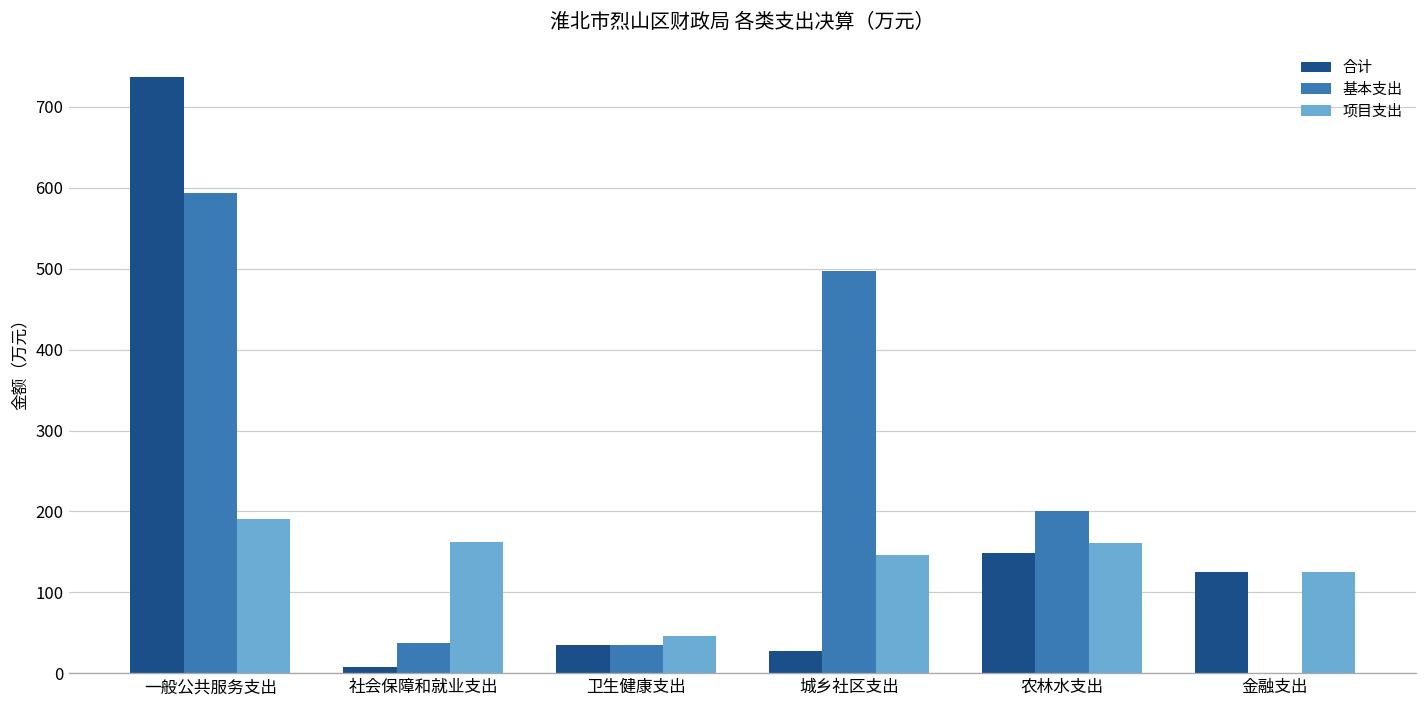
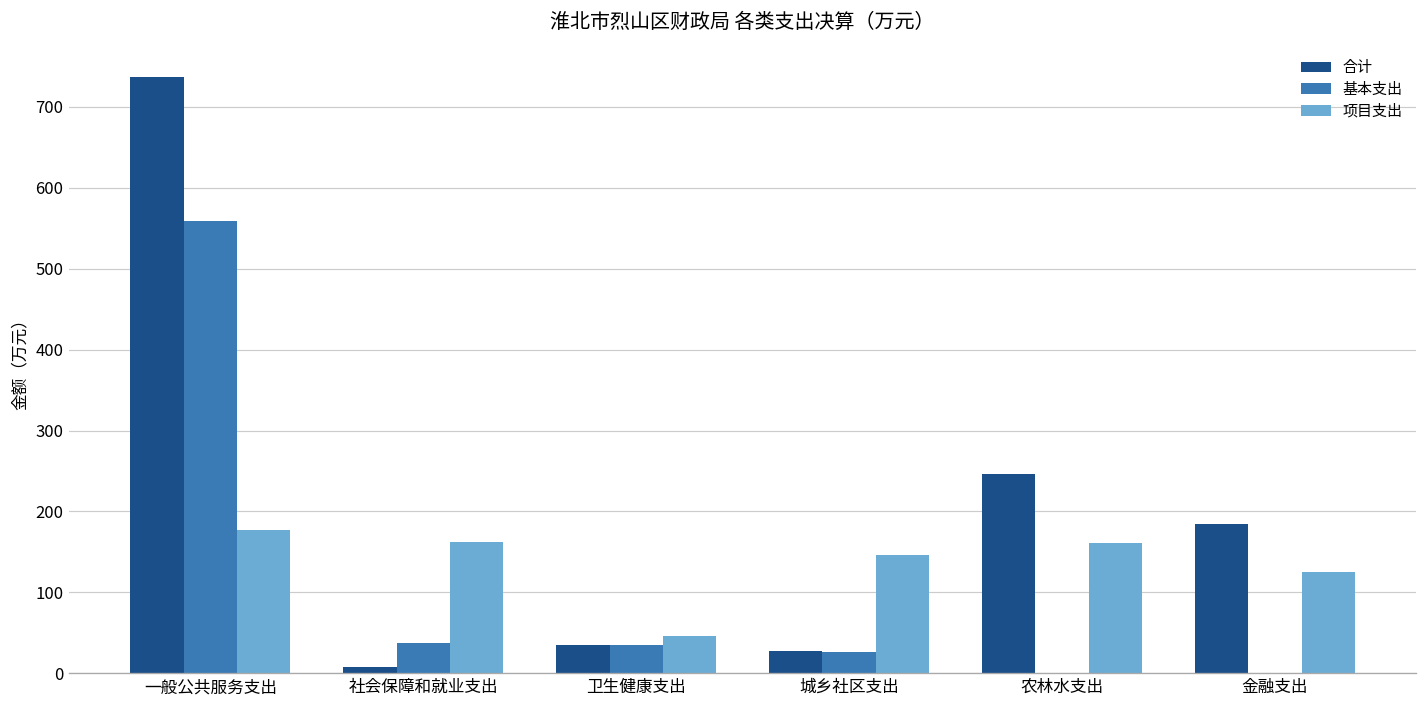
  {
    "合计": {
      "一般公共服务支出": 740,
      "社会保障和就业支出": 10,
      "卫生健康支出": 30,
      "城乡社区支出": 30,
-     "农林水支出": 150,
-     "金融支出": 130
+     "农林水支出": 250,
+     "金融支出": 180
    },
    "基本支出": {
-     "一般公共服务支出": 590,
+     "一般公共服务支出": 560,
      "社会保障和就业支出": 40,
      "卫生健康支出": 30,
-     "城乡社区支出": 500,
-     "农林水支出": 200,
+     "城乡社区支出": 30,
+     "农林水支出": 0,
      "金融支出": 0
    },
    "项目支出": {
-     "一般公共服务支出": 190,
+     "一般公共服务支出": 180,
      "社会保障和就业支出": 160,
      "卫生健康支出": 50,
      "城乡社区支出": 150,
      "农林水支出": 160,
      "金融支出": 130
    }
  }
